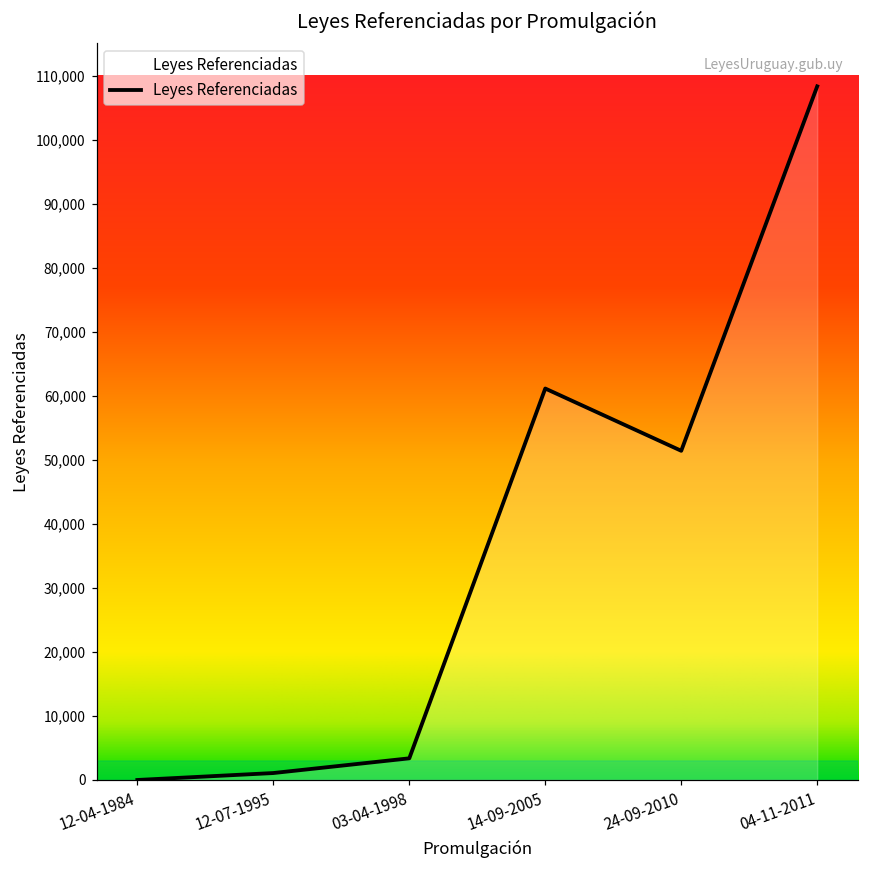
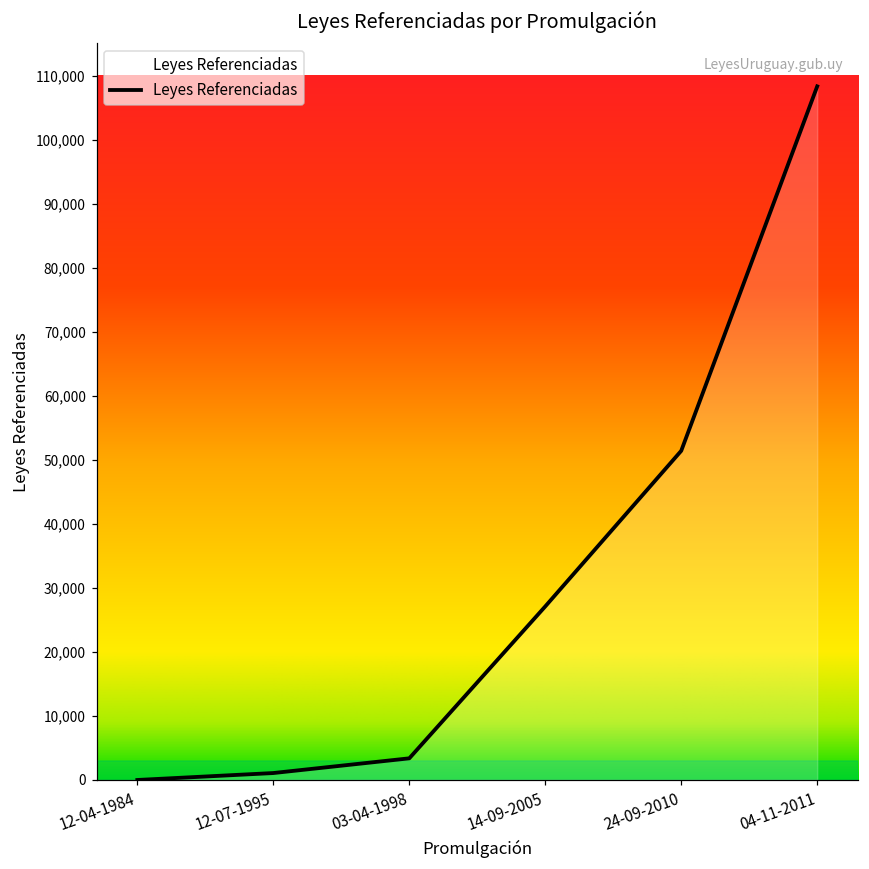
  {
    "03-04-1998": "3,000",
-   "14-09-2005": "61,000",
+   "14-09-2005": "27,000",
    "24-09-2010": "51,000",
    "04-11-2011": "108,000"
  }
